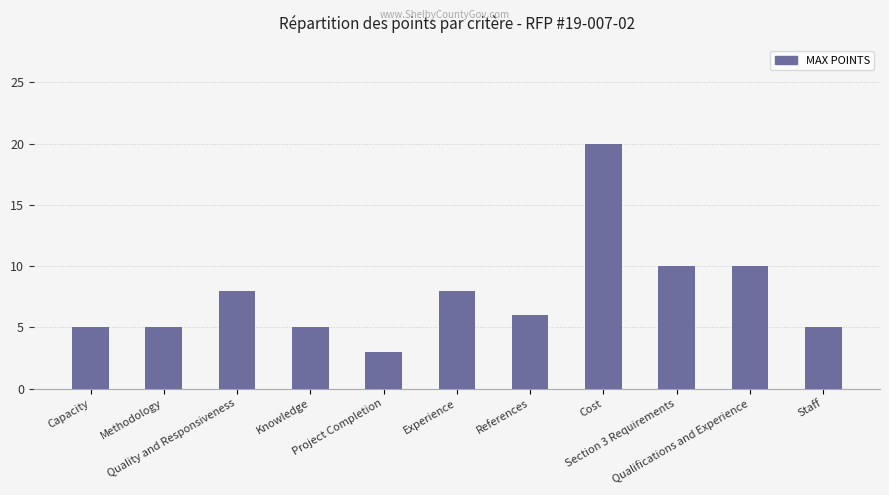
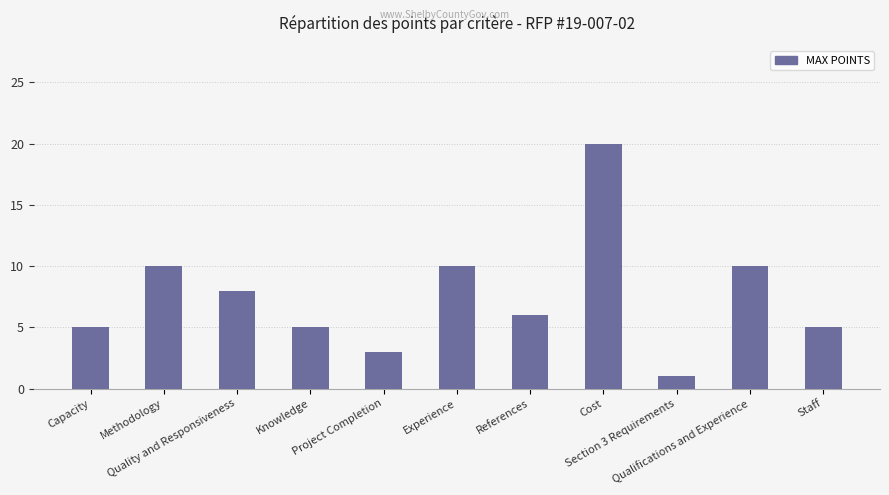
  {
    "Capacity": 5,
-   "Methodology": 5,
+   "Methodology": 10,
    "Quality and Responsiveness": 8,
    "Knowledge": 5,
    "Project Completion": 3,
-   "Experience": 8,
+   "Experience": 10,
    "References": 6,
    "Cost": 20,
-   "Section 3 Requirements": 10,
+   "Section 3 Requirements": 1,
    "Qualifications and Experience": 10,
    "Staff": 5
  }
